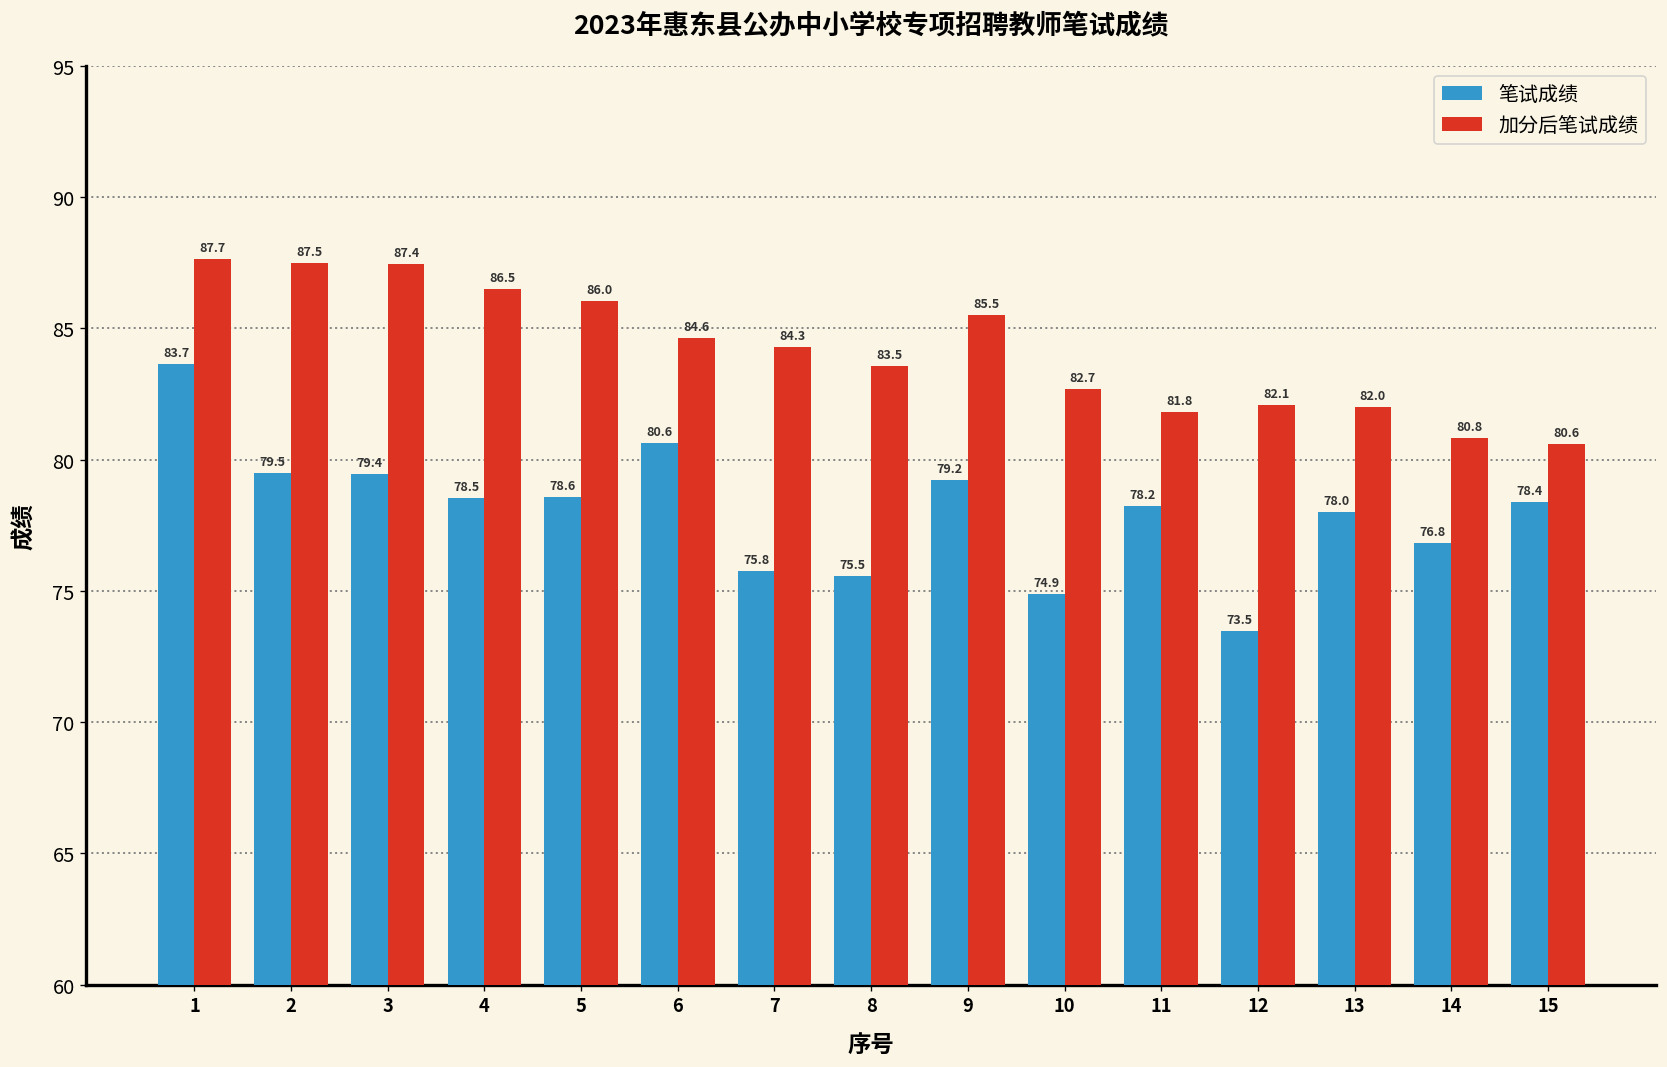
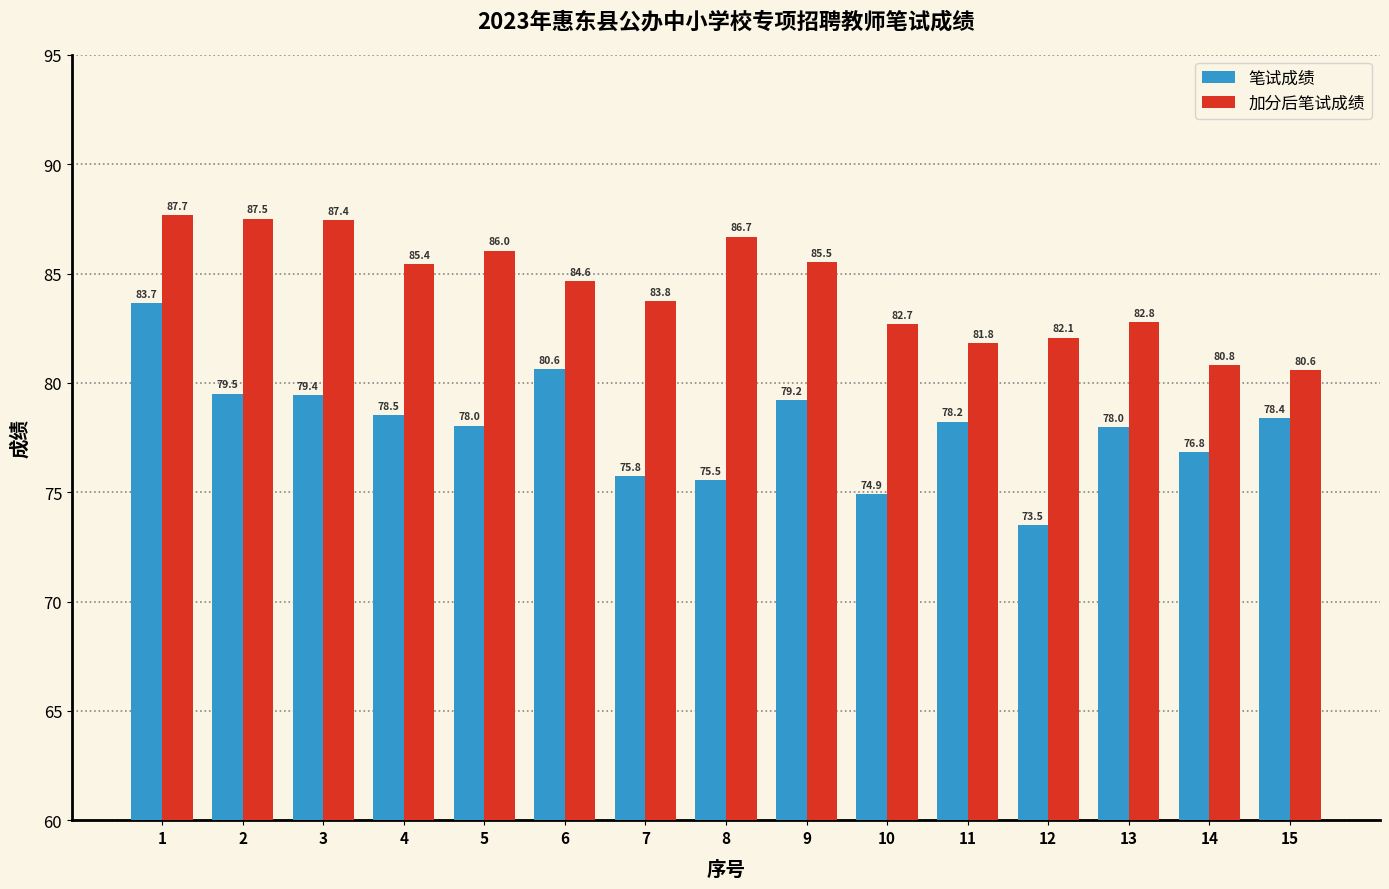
  {
    "笔试成绩": {
      "1": 83.7,
      "2": 79.5,
      "3": 79.4,
      "4": 78.5,
-     "5": 78.6,
+     "5": 78.0,
      "6": 80.6,
      "7": 75.8,
      "8": 75.5,
      "9": 79.2,
      "10": 74.9,
      "11": 78.2,
      "12": 73.5,
      "13": 78.0,
      "14": 76.8,
      "15": 78.4
    },
    "加分后笔试成绩": {
      "1": 87.7,
      "2": 87.5,
      "3": 87.4,
-     "4": 86.5,
+     "4": 85.4,
      "5": 86.0,
      "6": 84.6,
-     "7": 84.3,
-     "8": 83.5,
+     "7": 83.8,
+     "8": 86.7,
      "9": 85.5,
      "10": 82.7,
      "11": 81.8,
      "12": 82.1,
-     "13": 82.0,
+     "13": 82.8,
      "14": 80.8,
      "15": 80.6
    }
  }
